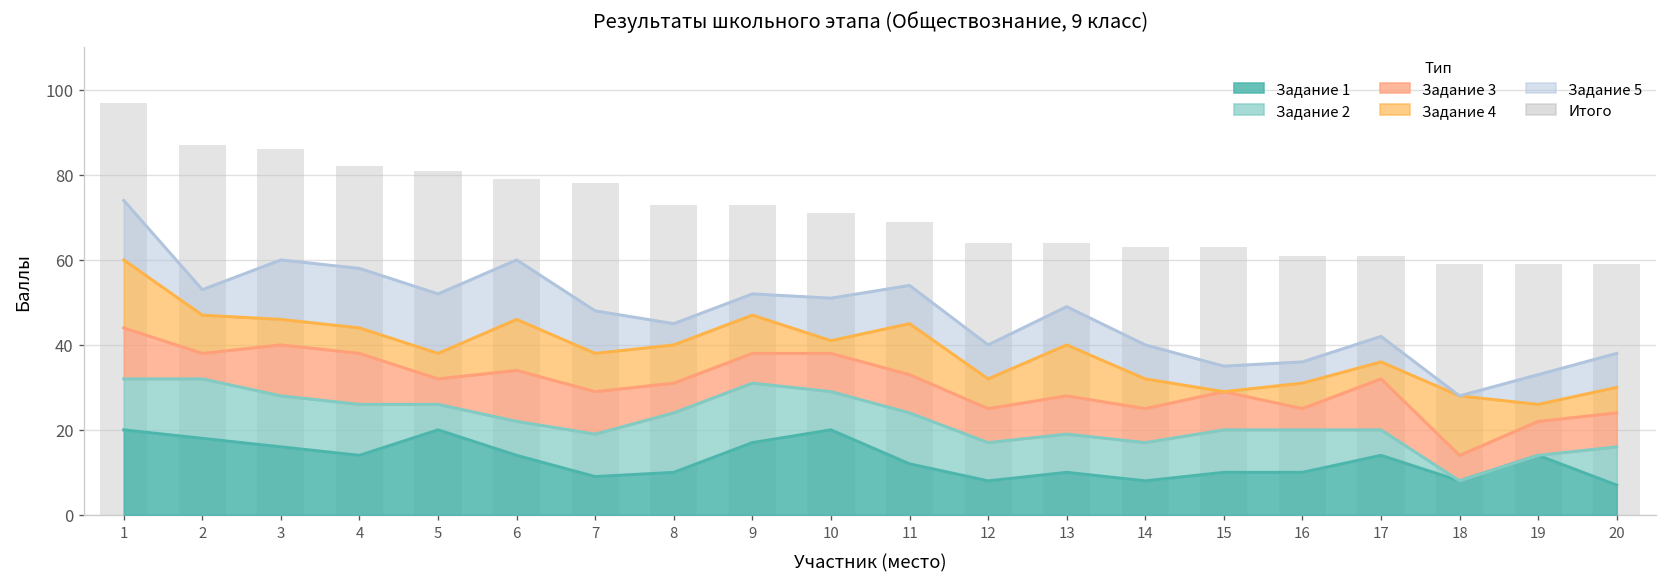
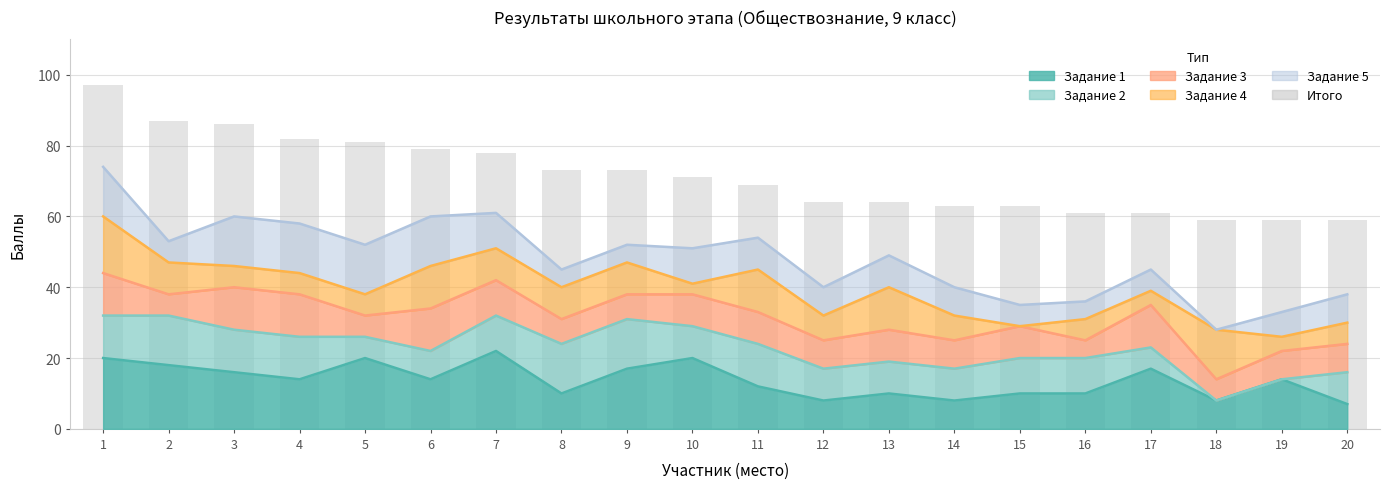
  {
    "Задание 1": {
      "1": 20,
      "2": 18,
      "3": 16,
      "4": 14,
      "5": 20,
      "6": 14,
-     "7": 9,
+     "7": 22,
      "8": 10,
      "9": 17,
      "10": 20,
      "11": 12,
      "12": 8,
      "13": 10,
      "14": 8,
      "15": 10,
      "16": 10,
-     "17": 14,
+     "17": 17,
      "20": 7
    }
  }
